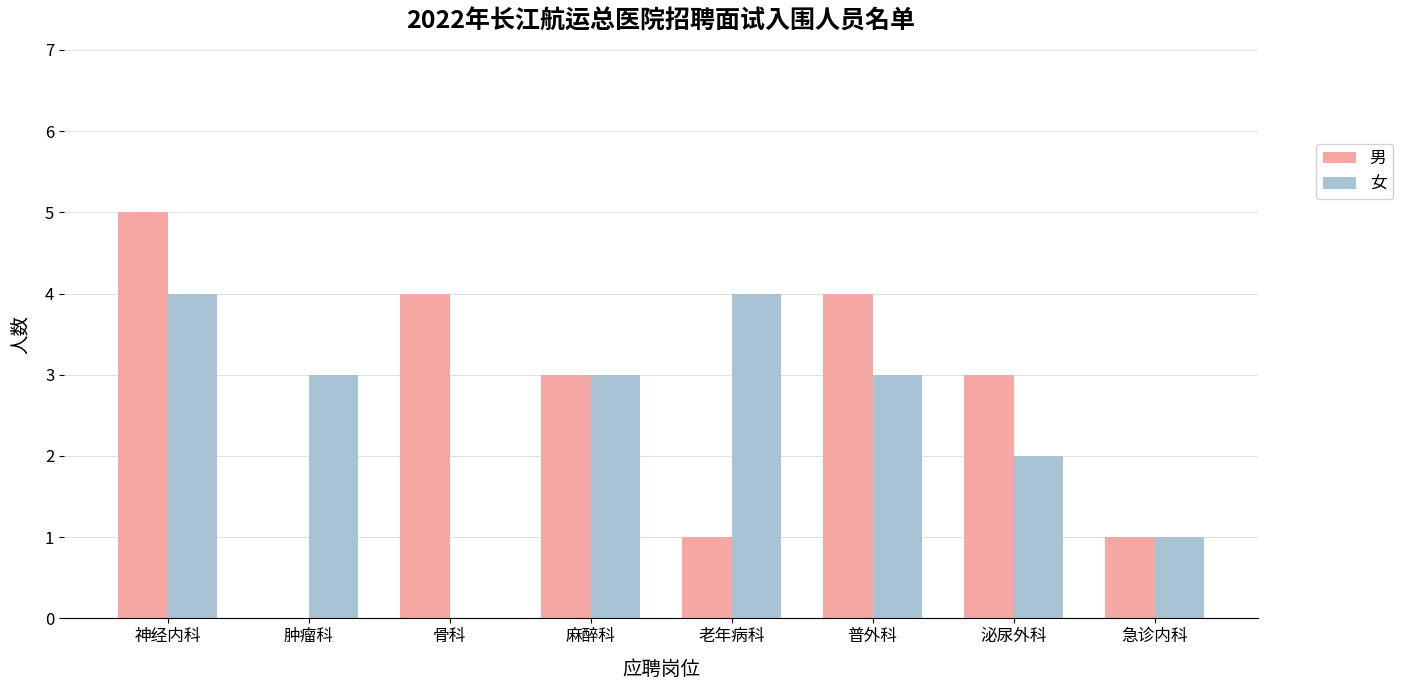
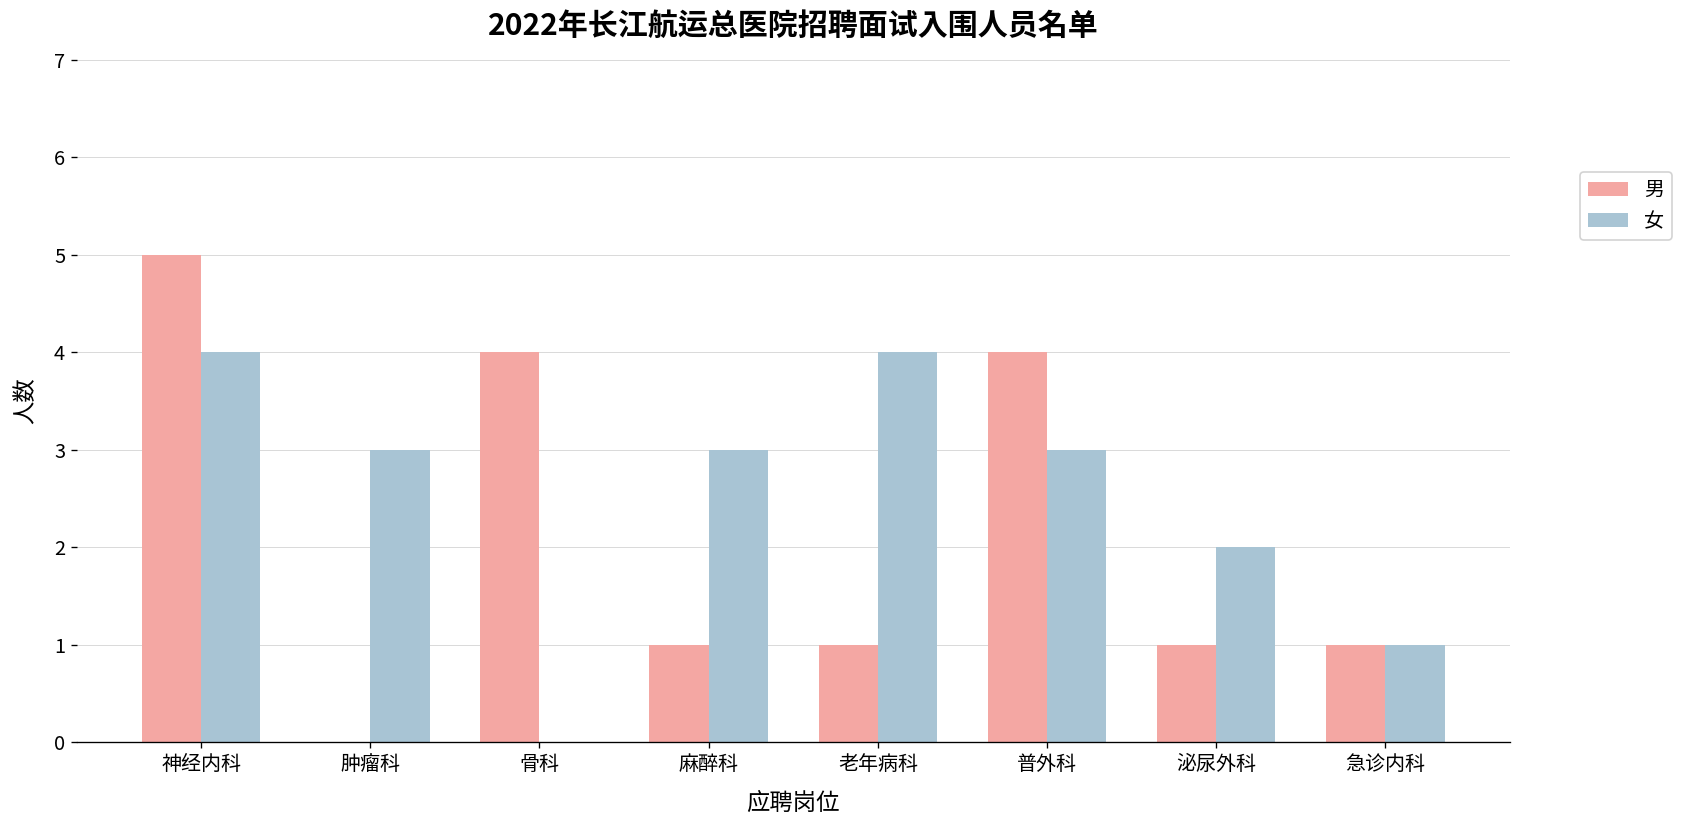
  {
    "男": {
      "神经内科": 5,
      "肿瘤科": 0,
      "骨科": 4,
-     "麻醉科": 3,
+     "麻醉科": 1,
      "老年病科": 1,
      "普外科": 4,
-     "泌尿外科": 3,
+     "泌尿外科": 1,
      "急诊内科": 1
    },
    "女": {
      "神经内科": 4,
      "肿瘤科": 3,
      "骨科": 0,
      "麻醉科": 3,
      "老年病科": 4,
      "普外科": 3,
      "泌尿外科": 2,
      "急诊内科": 1
    }
  }
